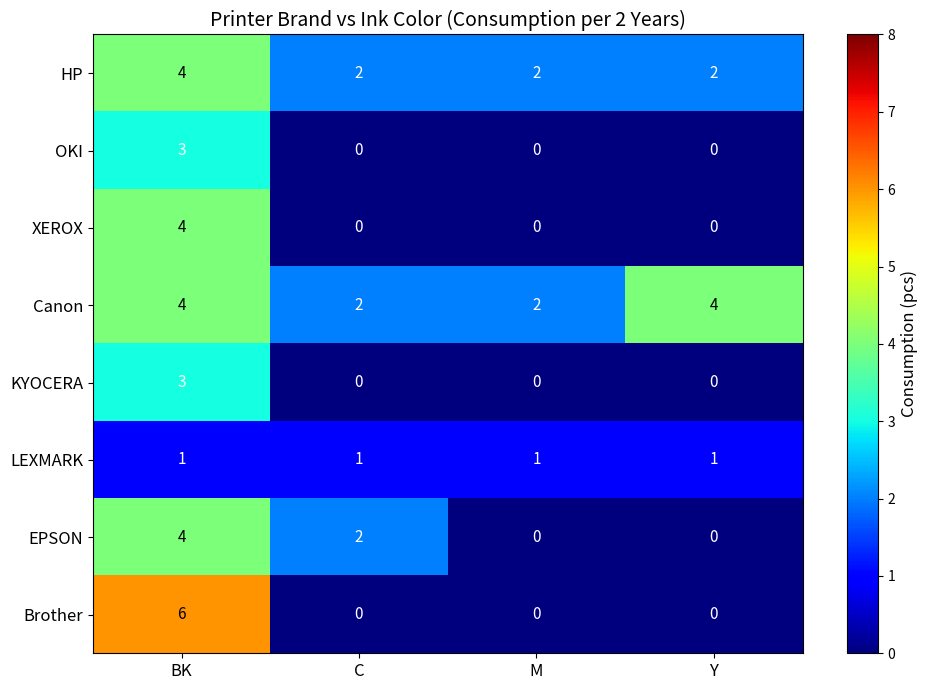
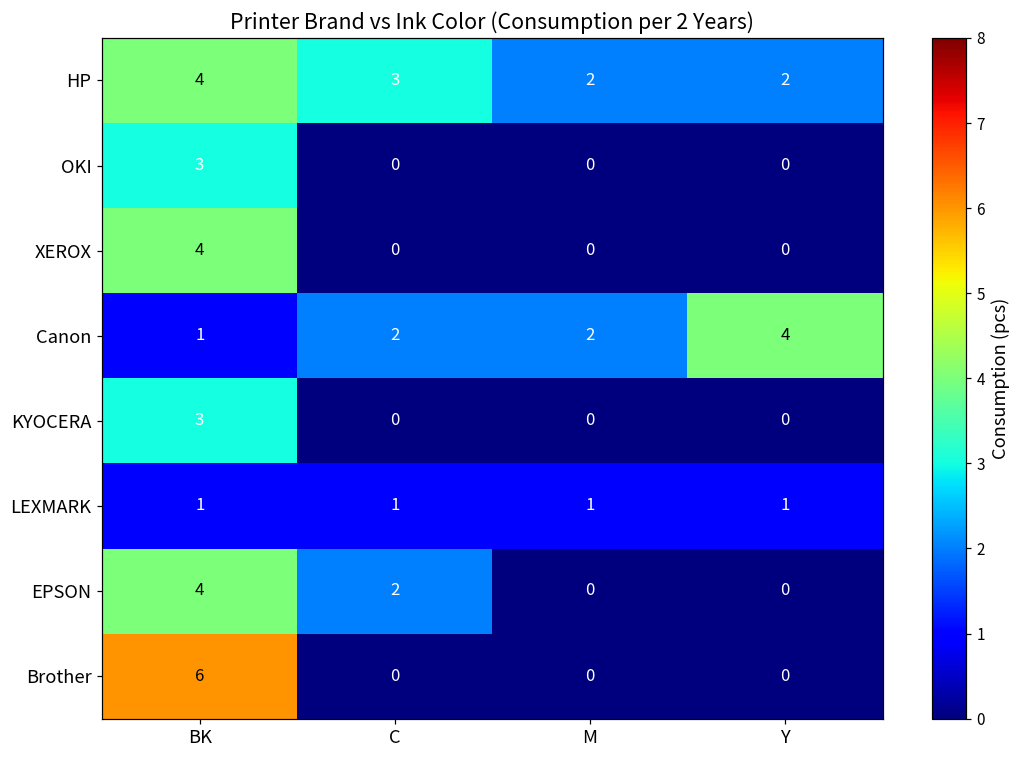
  {
    "HP": {
      "BK": 4,
-     "C": 2,
+     "C": 3,
      "M": 2,
      "Y": 2
    },
    "OKI": {
      "BK": 3,
      "C": 0,
      "M": 0,
      "Y": 0
    },
    "XEROX": {
      "BK": 4,
      "C": 0,
      "M": 0,
      "Y": 0
    },
    "Canon": {
-     "BK": 4,
+     "BK": 1,
      "C": 2,
      "M": 2,
      "Y": 4
    },
    "KYOCERA": {
      "BK": 3,
      "C": 0,
      "M": 0,
      "Y": 0
    },
    "LEXMARK": {
      "BK": 1,
      "C": 1,
      "M": 1,
      "Y": 1
    },
    "EPSON": {
      "BK": 4,
      "C": 2,
      "M": 0,
      "Y": 0
    },
    "Brother": {
      "BK": 6,
      "C": 0,
      "M": 0,
      "Y": 0
    }
  }
